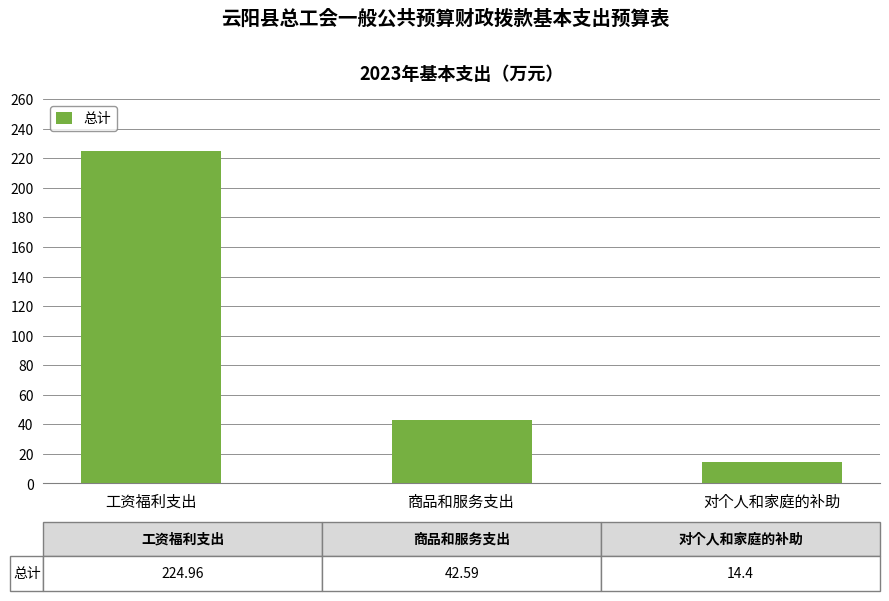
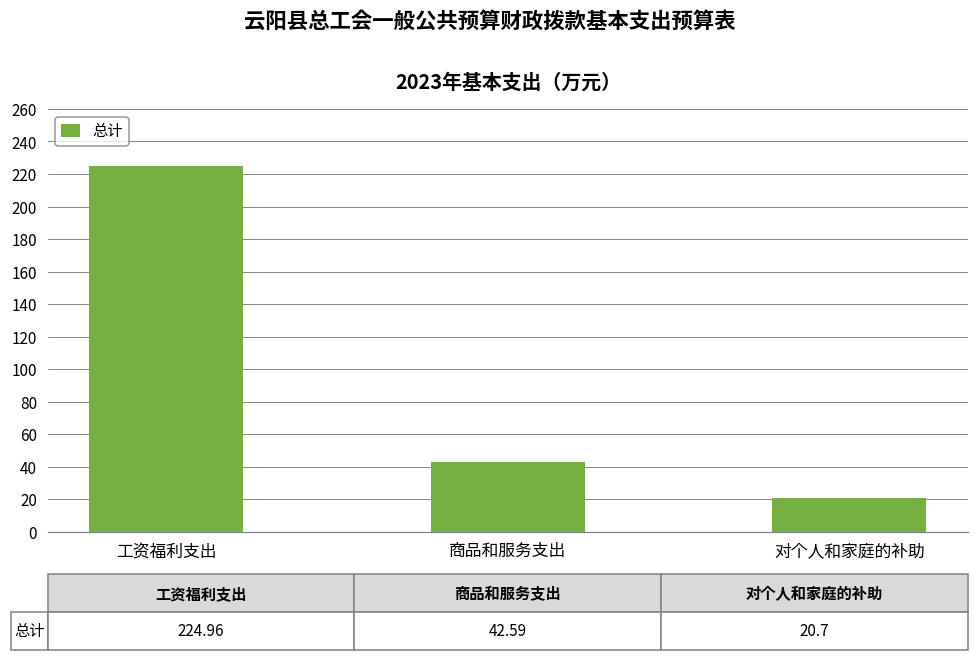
  {
-   "对个人和家庭的补助": 14.4
+   "对个人和家庭的补助": 20.7
  }
